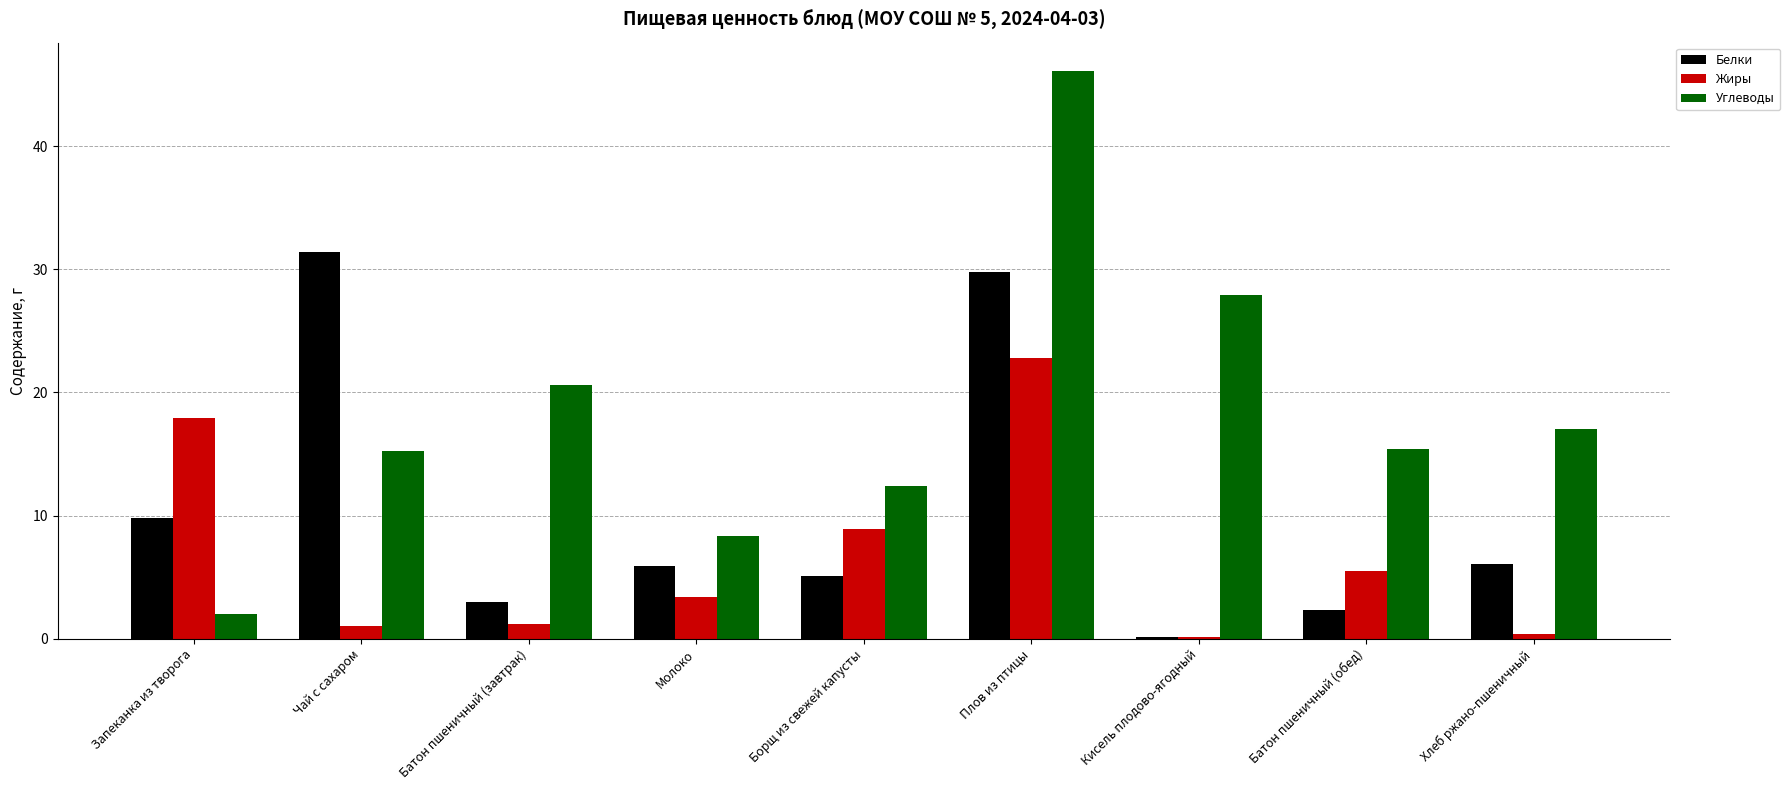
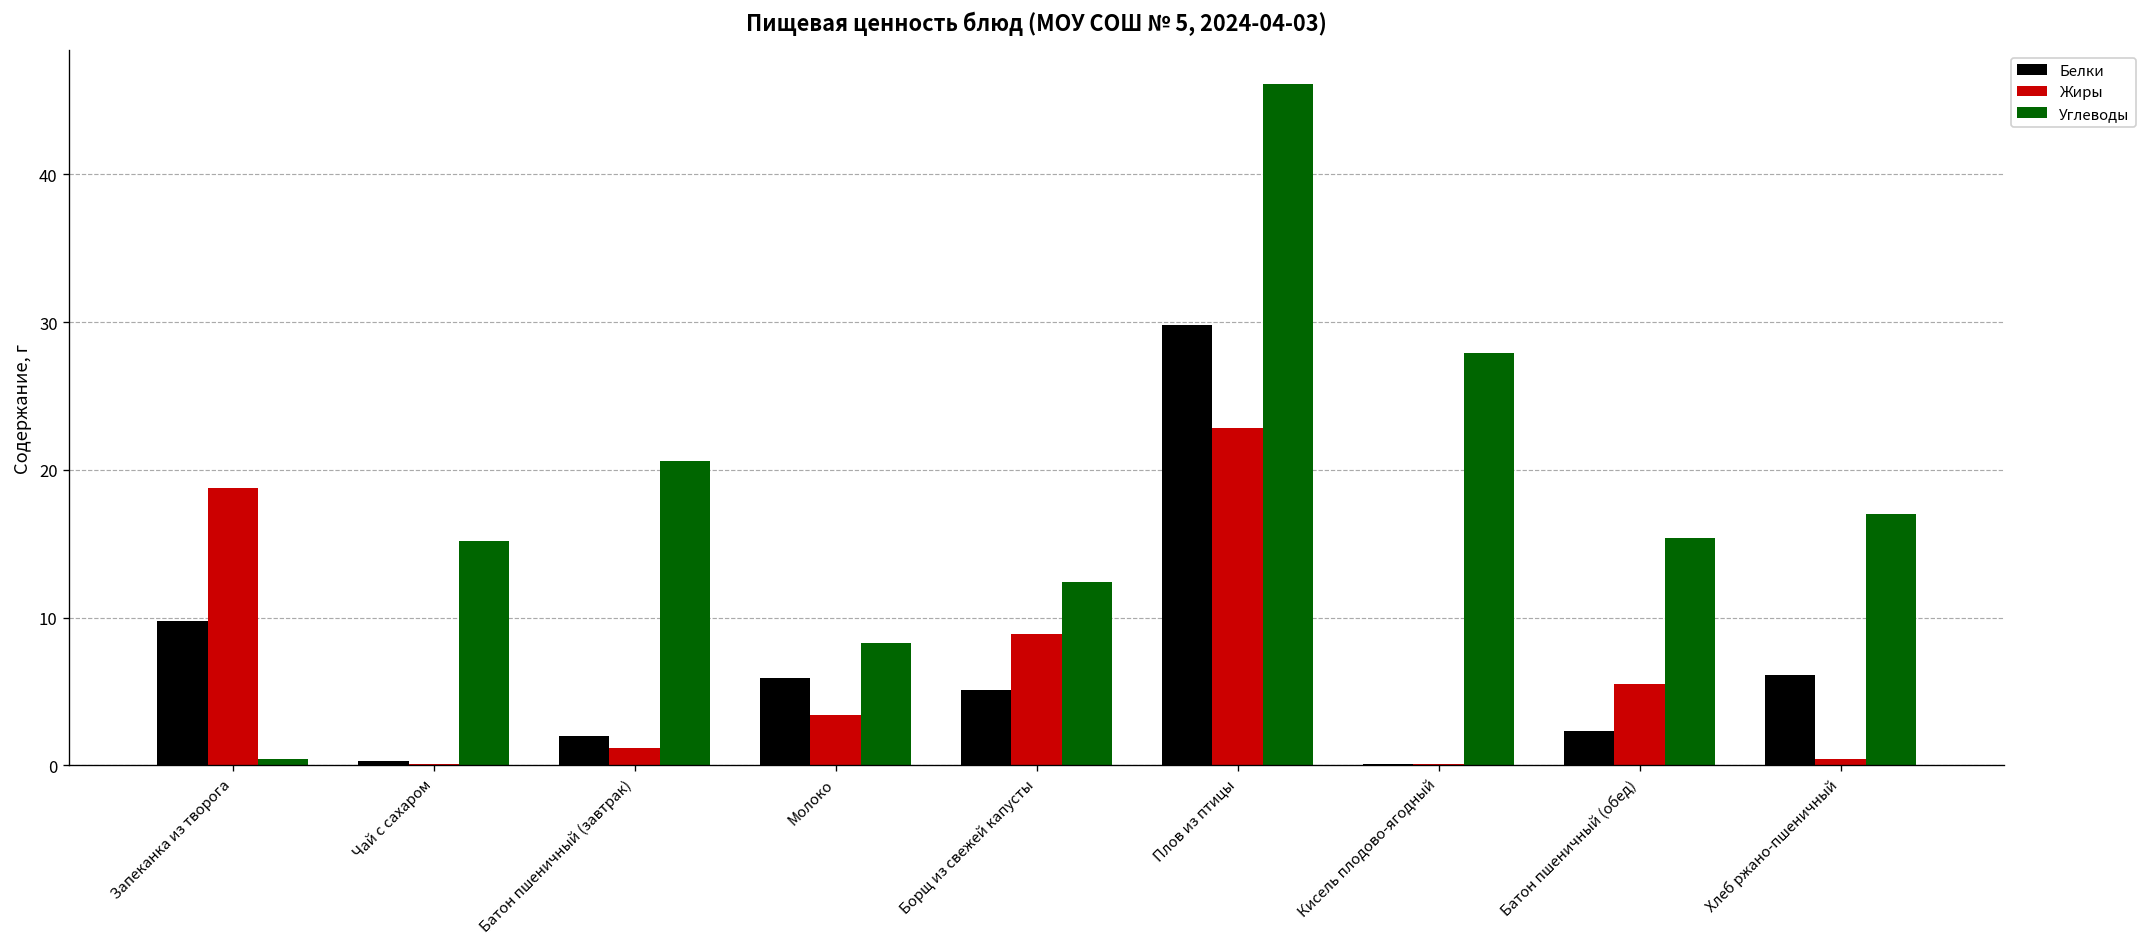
  {
    "Белки": {
      "Запеканка из творога": 9.8,
-     "Чай с сахаром": 31.4,
-     "Батон пшеничный (завтрак)": 3,
+     "Чай с сахаром": 0.3,
+     "Батон пшеничный (завтрак)": 2,
      "Молоко": 5.9,
      "Борщ из свежей капусты": 5.1,
      "Плов из птицы": 29.8,
      "Батон пшеничный (обед)": 2.3,
      "Хлеб ржано-пшеничный": 6.1
    },
    "Жиры": {
-     "Запеканка из творога": 17.9,
-     "Чай с сахаром": 1.0,
+     "Запеканка из творога": 18.8,
+     "Чай с сахаром": 0.1,
      "Батон пшеничный (завтрак)": 1.2,
      "Молоко": 3.4,
      "Борщ из свежей капусты": 8.9,
      "Плов из птицы": 22.8,
      "Батон пшеничный (обед)": 5.5,
      "Хлеб ржано-пшеничный": 0.4
    },
    "Углеводы": {
-     "Запеканка из творога": 2.0,
+     "Запеканка из творога": 0.4,
      "Чай с сахаром": 15.2,
      "Батон пшеничный (завтрак)": 20.6,
      "Молоко": 8.3,
      "Борщ из свежей капусты": 12.4,
      "Плов из птицы": 46.1,
      "Кисель плодово-ягодный": 27.9,
      "Батон пшеничный (обед)": 15.4,
      "Хлеб ржано-пшеничный": 17.0
    }
  }
